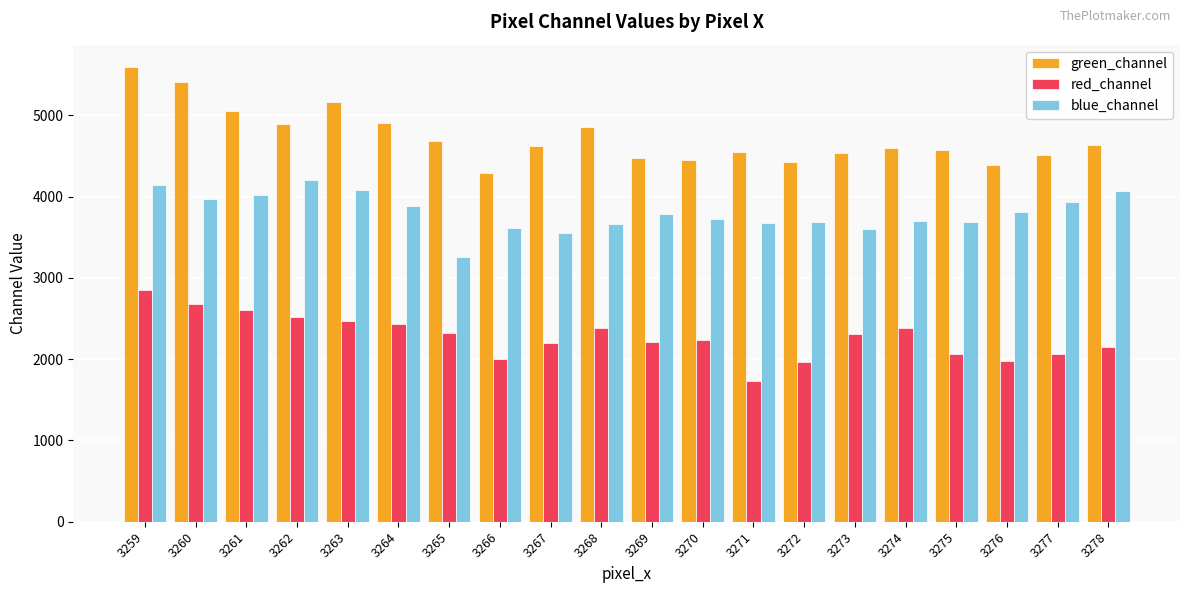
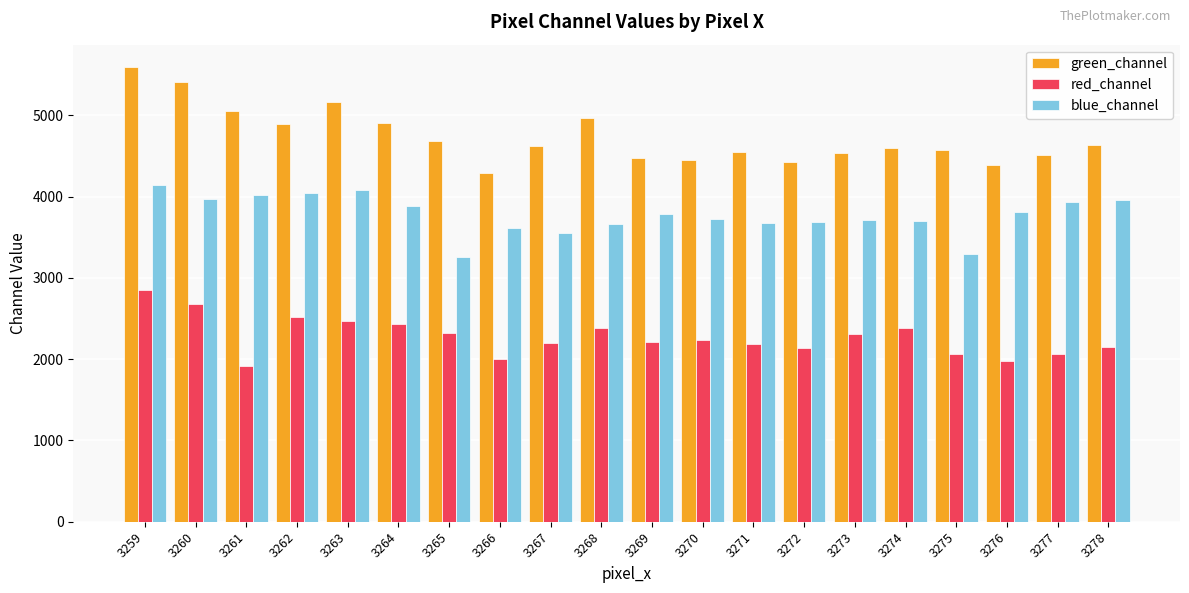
  {
    "green_channel": {
      "3259": 5600,
      "3260": 5400,
      "3261": 5000,
      "3262": 4900,
      "3263": 5200,
      "3264": 4900,
      "3265": 4700,
      "3266": 4300,
      "3267": 4600,
-     "3268": 4900,
+     "3268": 5000,
      "3269": 4500,
      "3270": 4500,
      "3271": 4500,
      "3272": 4400,
      "3273": 4500,
      "3274": 4600,
      "3275": 4600,
      "3276": 4400,
      "3277": 4500,
      "3278": 4600
    },
    "red_channel": {
      "3259": 2800,
      "3260": 2700,
-     "3261": 2600,
+     "3261": 1900,
      "3262": 2500,
      "3263": 2500,
      "3264": 2400,
      "3265": 2300,
      "3266": 2000,
      "3267": 2200,
      "3268": 2400,
      "3269": 2200,
      "3270": 2200,
-     "3271": 1700,
-     "3272": 2000,
+     "3271": 2200,
+     "3272": 2100,
      "3273": 2300,
      "3274": 2400,
      "3275": 2100,
      "3276": 2000,
      "3277": 2100,
      "3278": 2200
    },
    "blue_channel": {
      "3259": 4100,
      "3260": 4000,
      "3261": 4000,
-     "3262": 4200,
+     "3262": 4000,
      "3263": 4100,
      "3264": 3900,
      "3265": 3300,
      "3266": 3600,
      "3267": 3500,
      "3268": 3700,
      "3269": 3800,
      "3270": 3700,
      "3271": 3700,
      "3272": 3700,
-     "3273": 3600,
+     "3273": 3700,
      "3274": 3700,
-     "3275": 3700,
+     "3275": 3300,
      "3276": 3800,
      "3277": 3900,
-     "3278": 4100
+     "3278": 4000
    }
  }
